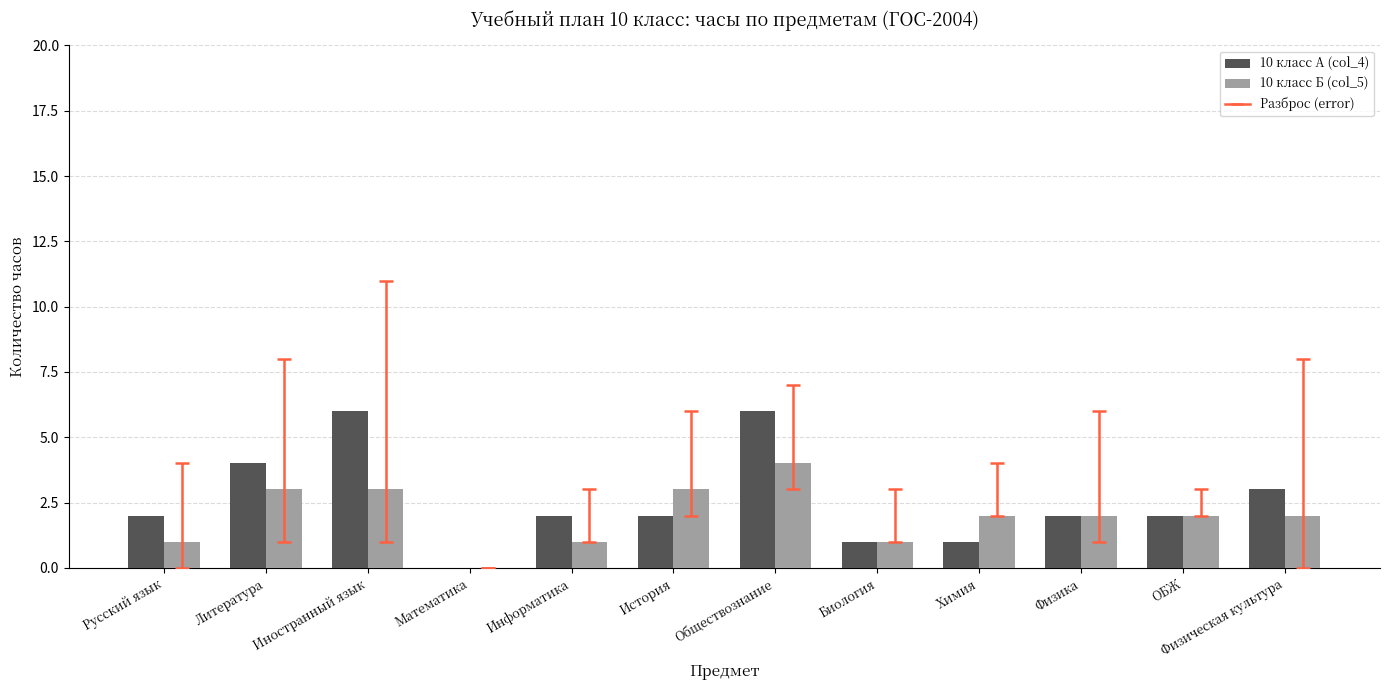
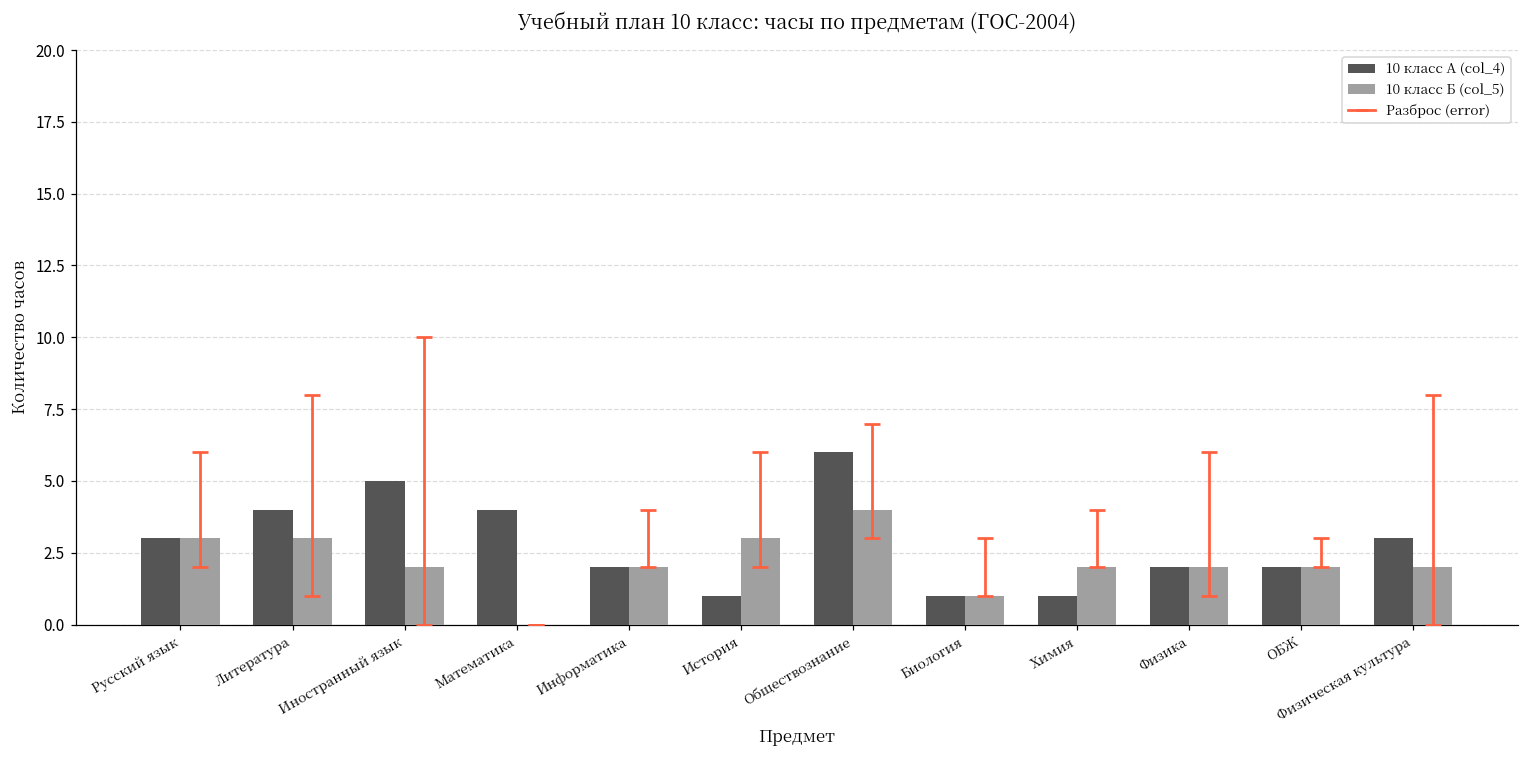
  {
    "10 класс А (col_4)": {
-     "Русский язык": 2,
+     "Русский язык": 3,
      "Литература": 4,
-     "Иностранный язык": 6,
-     "Математика": 0,
+     "Иностранный язык": 5,
+     "Математика": 4,
      "Информатика": 2,
-     "История": 2,
+     "История": 1,
      "Обществознание": 6,
      "Биология": 1,
      "Химия": 1,
      "Физика": 2,
      "ОБЖ": 2,
      "Физическая культура": 3
    },
    "10 класс Б (col_5)": {
-     "Русский язык": 1,
+     "Русский язык": 3,
      "Литература": 3,
-     "Иностранный язык": 3,
+     "Иностранный язык": 2,
      "Математика": 0,
-     "Информатика": 1,
+     "Информатика": 2,
      "История": 3,
      "Обществознание": 4,
      "Биология": 1,
      "Химия": 2,
      "Физика": 2,
      "ОБЖ": 2,
      "Физическая культура": 2
    }
  }
